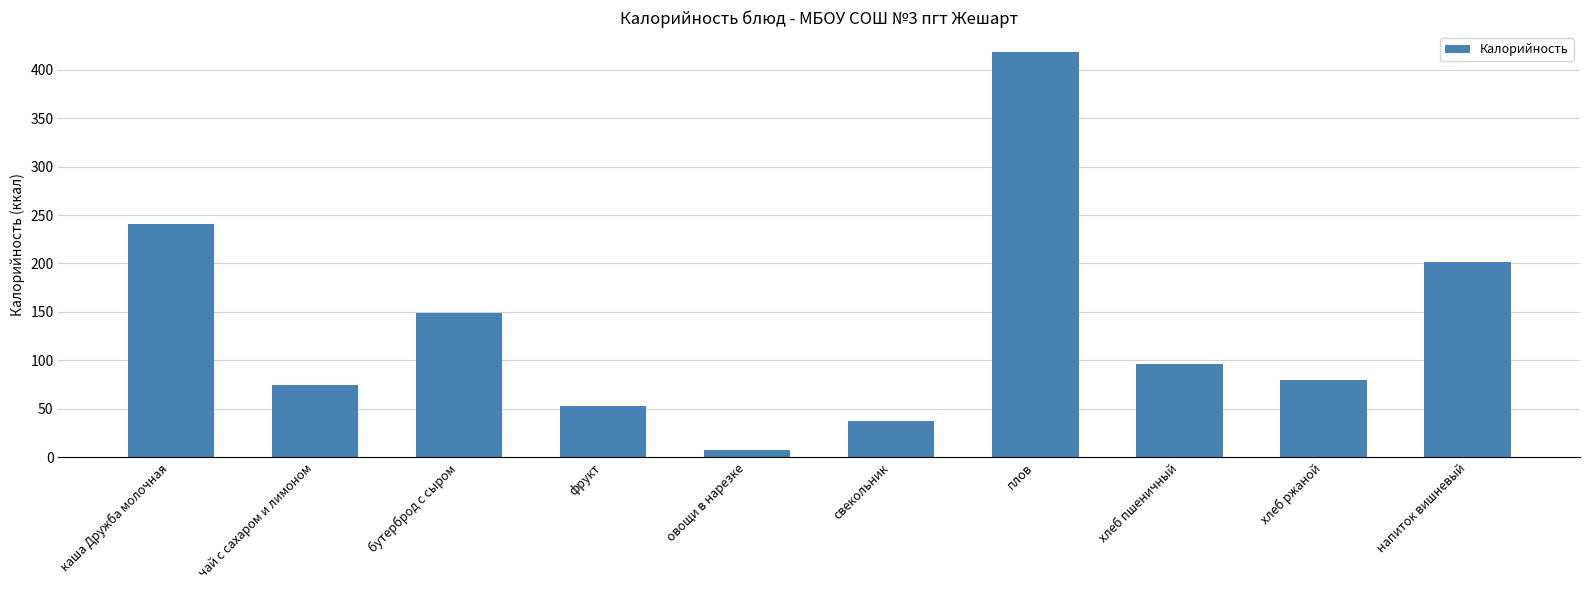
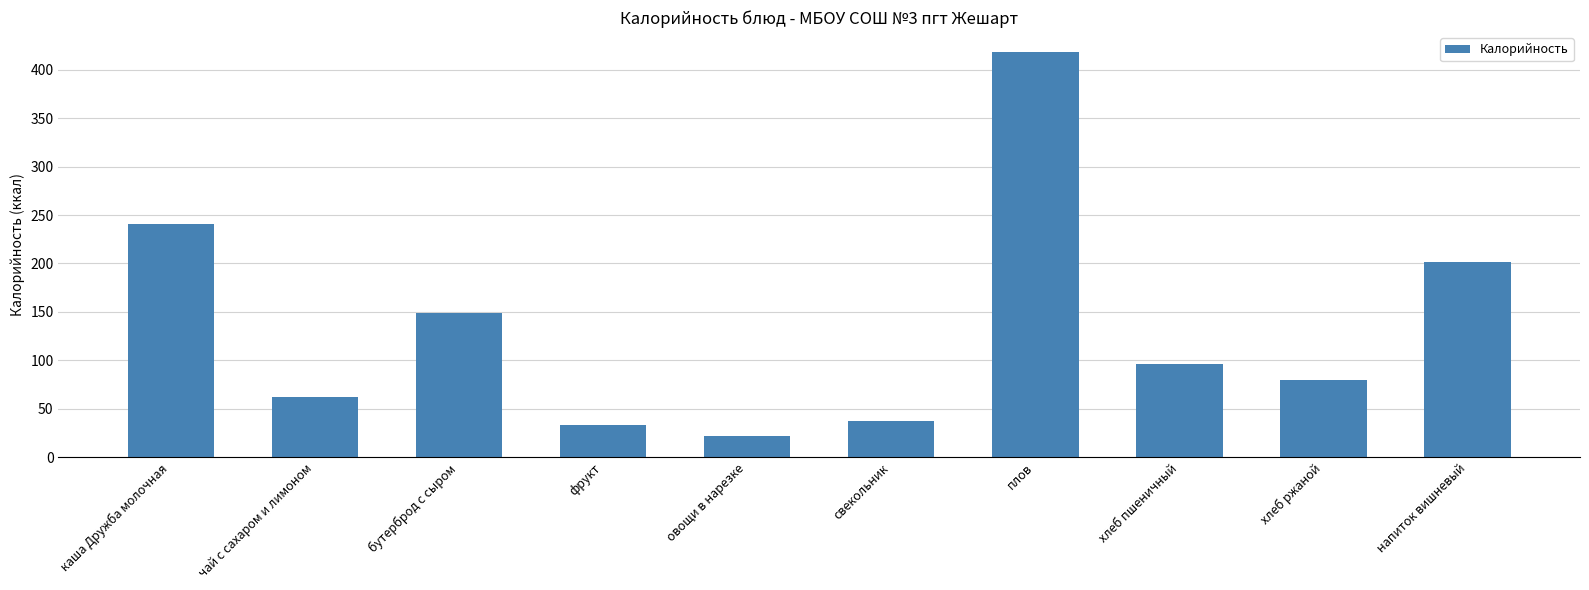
  {
    "каша Дружба молочная": 240,
-   "чай с сахаром и лимоном": 80,
+   "чай с сахаром и лимоном": 60,
    "бутерброд с сыром": 150,
-   "фрукт": 50,
-   "овощи в нарезке": 10,
+   "фрукт": 30,
+   "овощи в нарезке": 20,
    "свекольник": 40,
    "плов": 420,
    "хлеб пшеничный": 100,
    "хлеб ржаной": 80,
    "напиток вишневый": 200
  }
